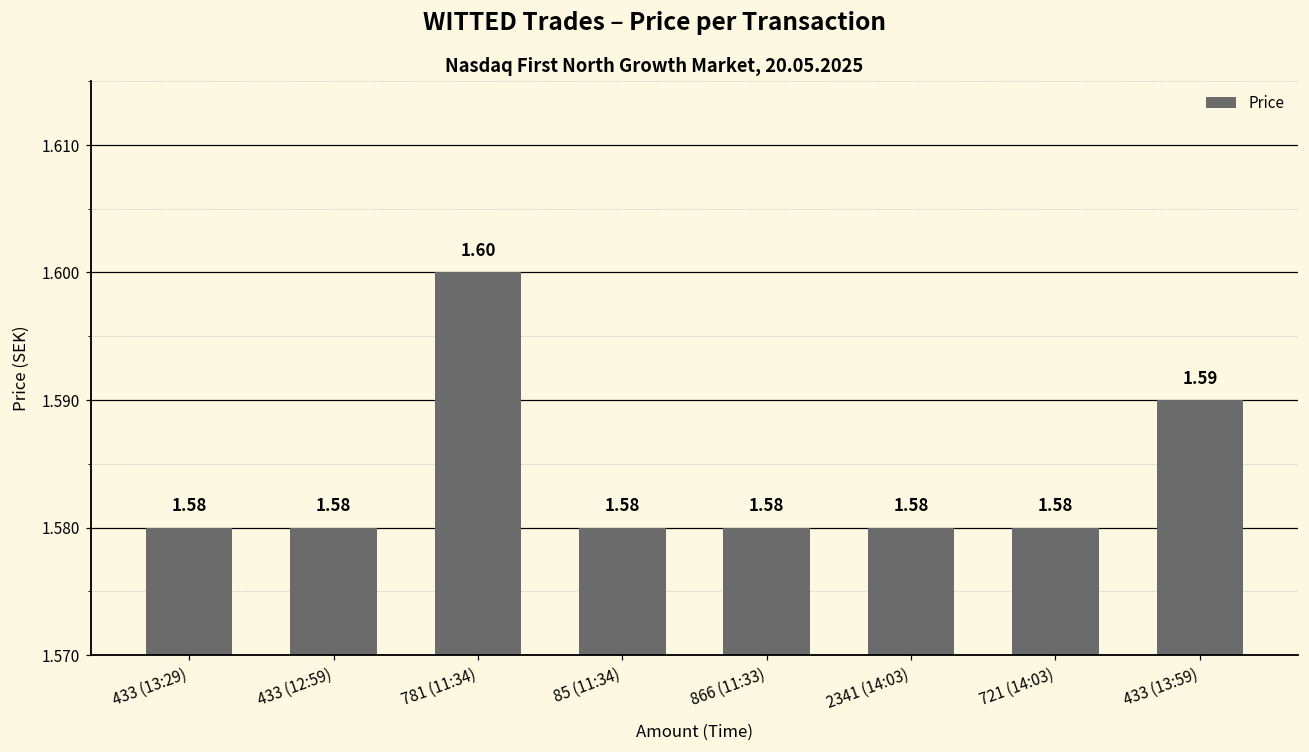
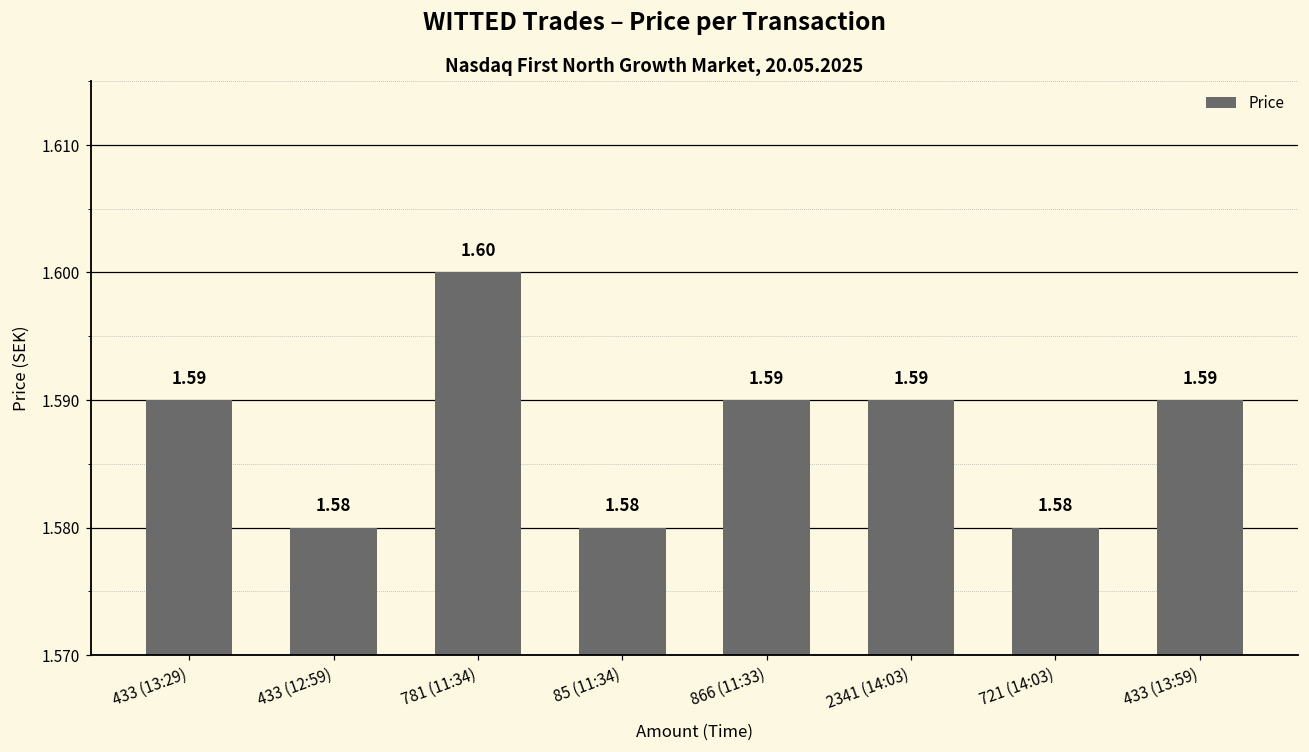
  {
-   "433 (13:29)": 1.58,
+   "433 (13:29)": 1.59,
    "433 (12:59)": 1.58,
    "781 (11:34)": 1.60,
    "85 (11:34)": 1.58,
-   "866 (11:33)": 1.58,
-   "2341 (14:03)": 1.58,
+   "866 (11:33)": 1.59,
+   "2341 (14:03)": 1.59,
    "721 (14:03)": 1.58,
    "433 (13:59)": 1.59
  }
